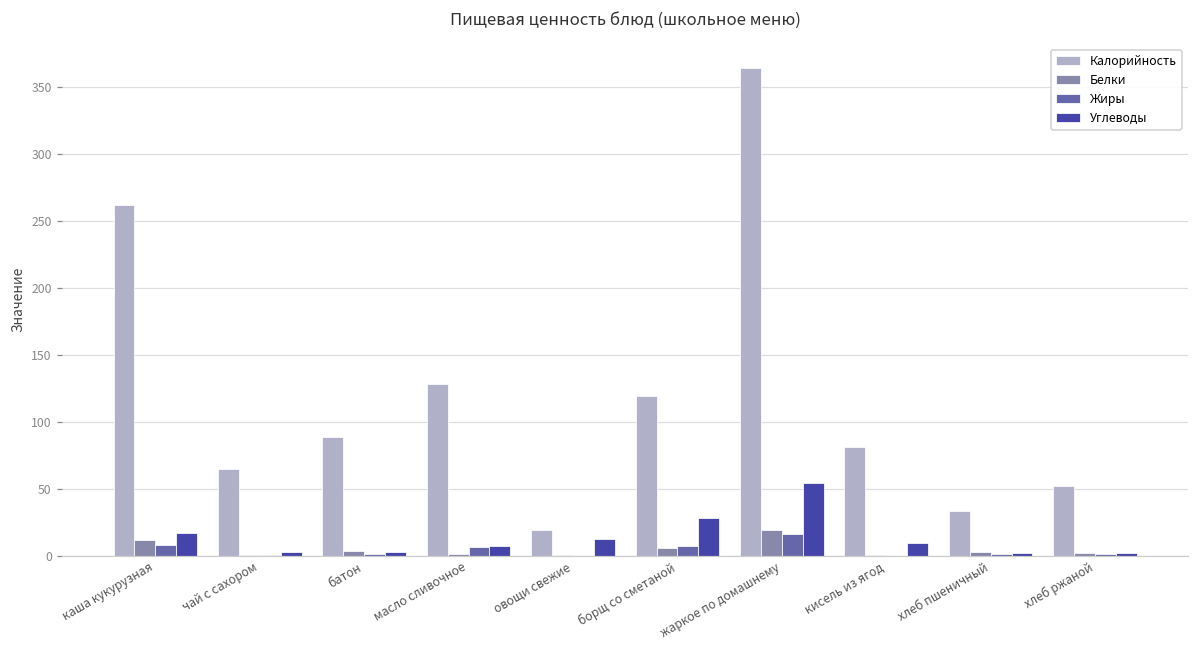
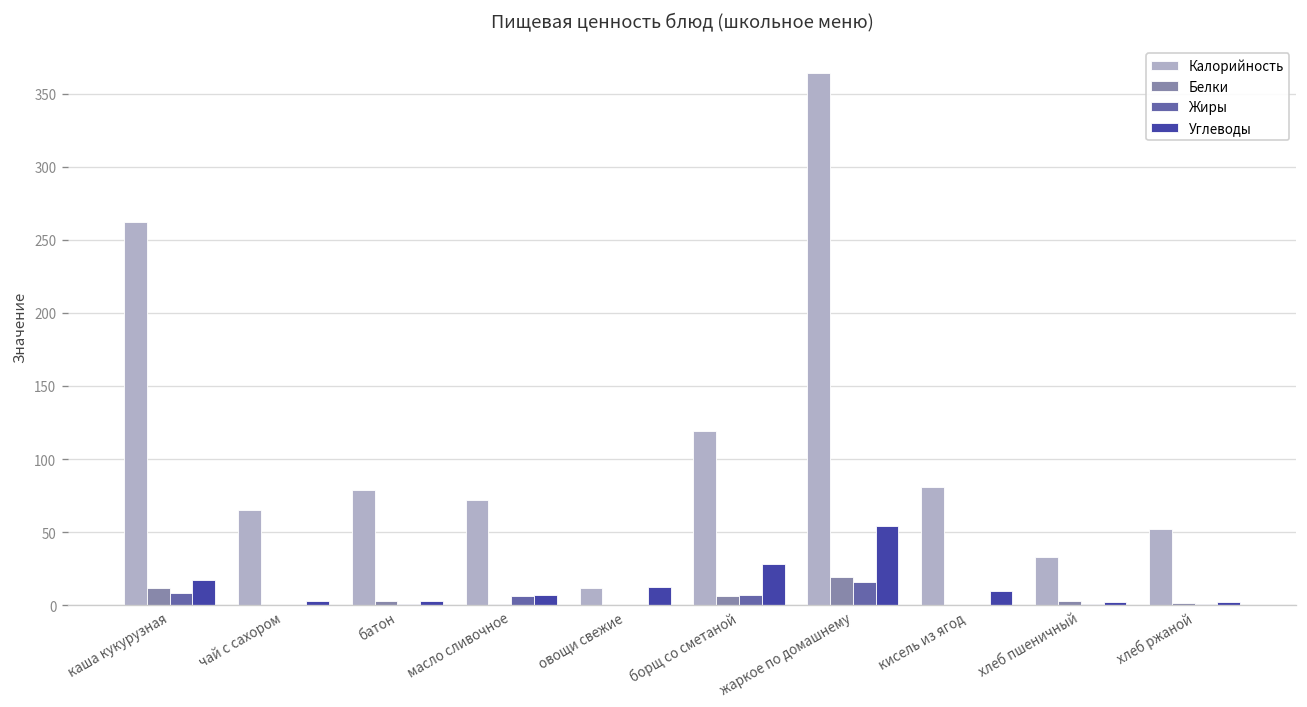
  {
    "Калорийность": {
      "каша кукурузная": 262,
      "чай с сахором": 65,
-     "батон": 88,
-     "масло сливочное": 128,
-     "овощи свежие": 19,
+     "батон": 79,
+     "масло сливочное": 72,
+     "овощи свежие": 12,
      "борщ со сметаной": 119,
      "жаркое по домашнему": 364,
      "кисель из ягод": 81,
      "хлеб пшеничный": 33,
      "хлеб ржаной": 52
    }
  }
